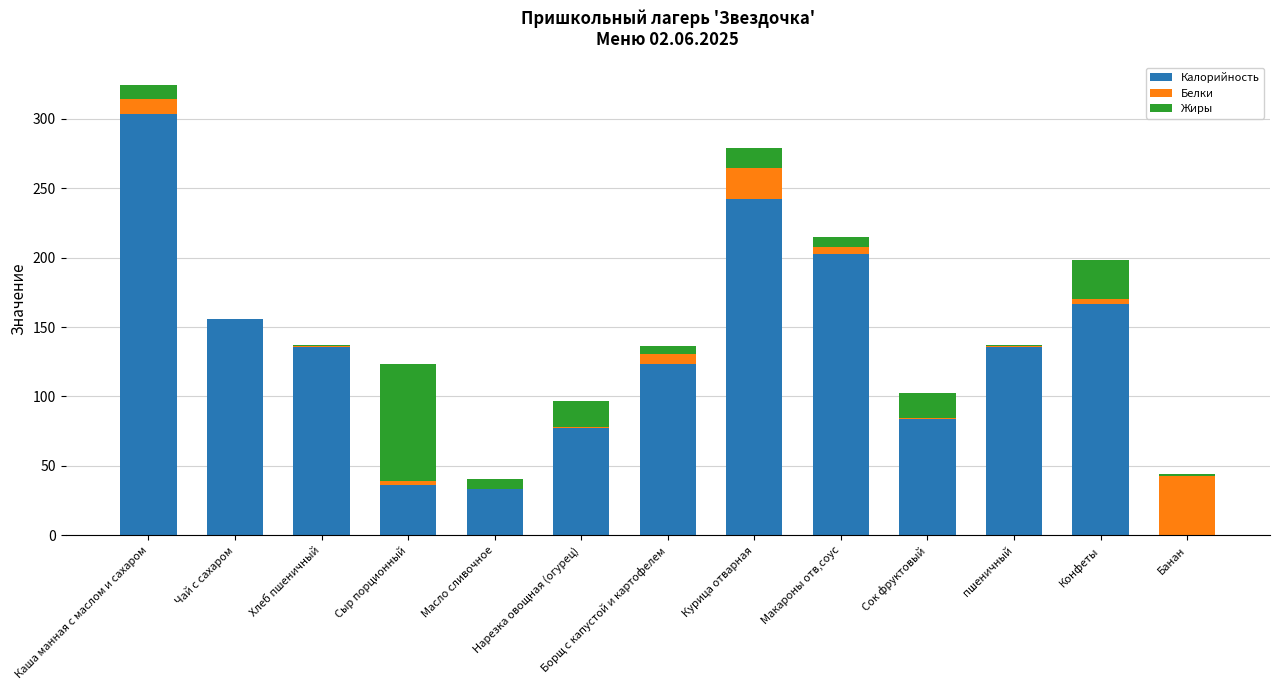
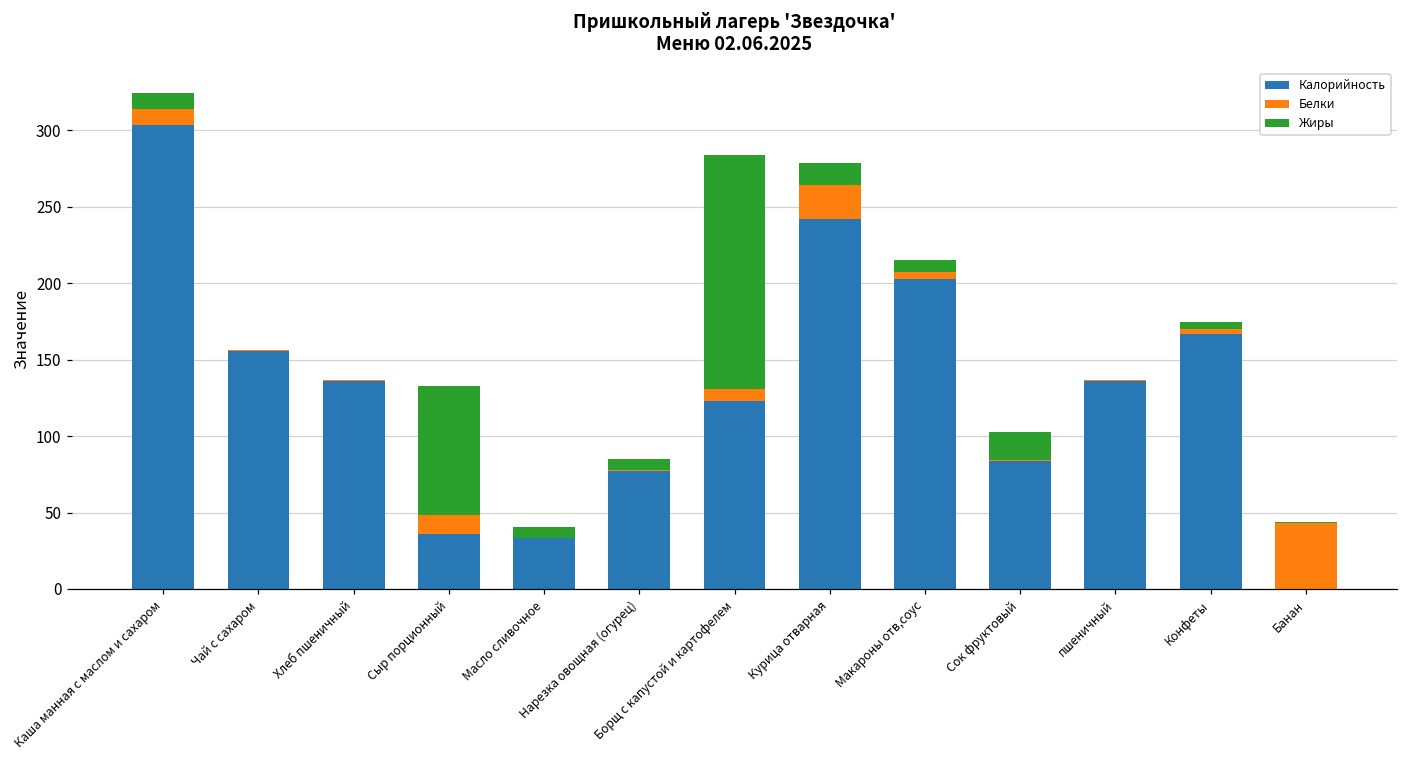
  {
    "Калорийность": {
      "Каша манная с маслом и сахаром": 303,
      "Чай с сахаром": 156,
      "Хлеб пшеничный": 136,
      "Сыр порционный": 36,
      "Масло сливочное": 33,
      "Нарезка овощная (огурец)": 77,
      "Борщ с капустой и картофелем": 123,
      "Курица отварная": 242,
      "Макароны отв,соус": 203,
      "Сок фруктовый": 84,
      "пшеничный": 136,
      "Конфеты": 167,
      "Банан": 0
    },
    "Белки": {
      "Каша манная с маслом и сахаром": 11,
-     "Сыр порционный": 3,
+     "Сыр порционный": 12,
      "Борщ с капустой и картофелем": 8,
      "Курица отварная": 23,
      "Макароны отв,соус": 5,
      "Конфеты": 3,
      "Банан": 43
    },
    "Жиры": {
      "Каша манная с маслом и сахаром": 11,
      "Чай с сахаром": 0,
      "Сыр порционный": 84,
      "Масло сливочное": 7,
-     "Нарезка овощная (огурец)": 19,
-     "Борщ с капустой и картофелем": 6,
+     "Нарезка овощная (огурец)": 7,
+     "Борщ с капустой и картофелем": 153,
      "Курица отварная": 14,
      "Макароны отв,соус": 8,
      "Сок фруктовый": 18,
-     "Конфеты": 28
+     "Конфеты": 5
    }
  }
